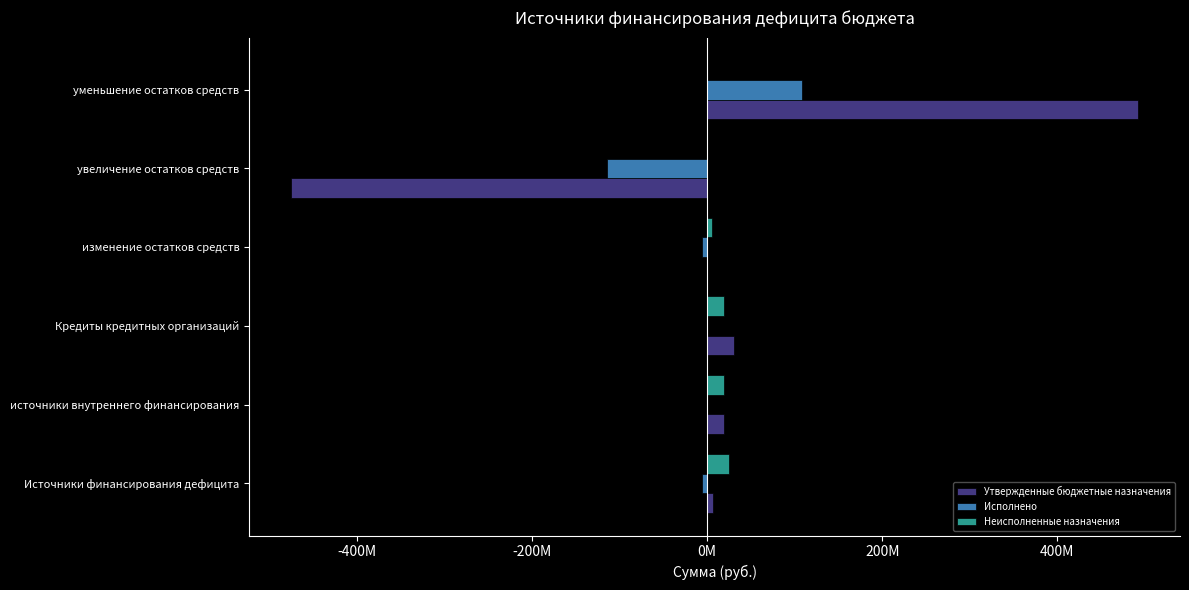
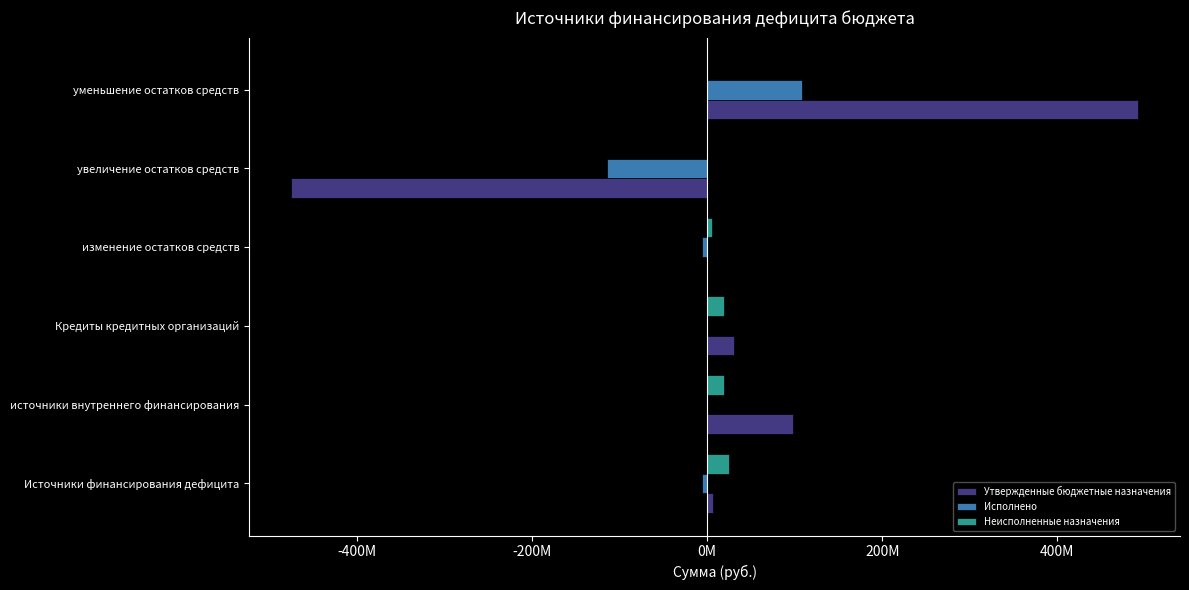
  {
    "Утвержденные бюджетные назначения": {
      "уменьшение остатков средств": 490000000,
      "увеличение остатков средств": -470000000,
      "изменение остатков средств": 0,
      "Кредиты кредитных организаций": 30000000,
-     "источники внутреннего финансирования": 20000000,
+     "источники внутреннего финансирования": 100000000,
      "Источники финансирования дефицита": 10000000
    }
  }
